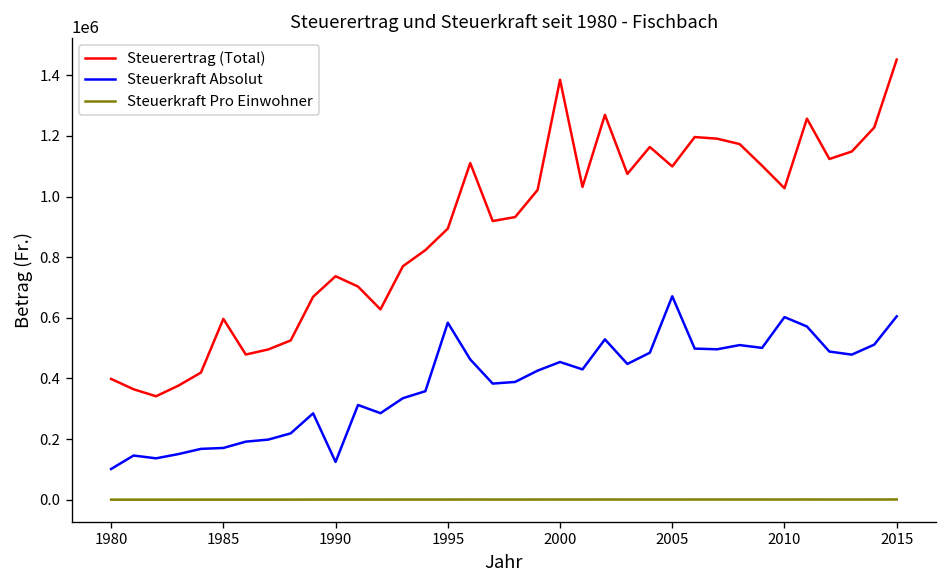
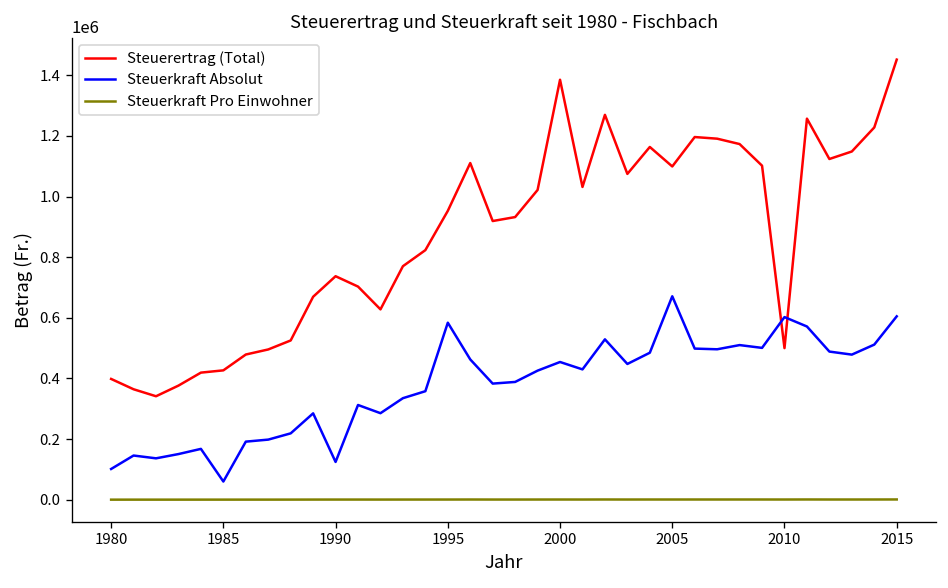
  {
    "Steuerertrag (Total)": {
      "1980": 400000,
-     "1985": 600000,
+     "1985": 430000,
      "1990": 740000,
-     "1995": 890000,
+     "1995": 950000,
      "2000": 1390000,
      "2005": 1100000,
-     "2010": 1030000,
+     "2010": 500000,
      "2015": 1450000
    },
    "Steuerkraft Absolut": {
      "1980": 100000,
-     "1985": 170000,
+     "1985": 60000,
      "1990": 120000,
      "1995": 580000,
      "2000": 450000,
      "2005": 670000,
      "2010": 600000,
      "2015": 600000
    },
    "Steuerkraft Pro Einwohner": {
      "1980": 0,
      "1985": 0,
      "1990": 0,
      "1995": 0,
      "2000": 0,
      "2005": 0,
      "2010": 0,
      "2015": 0
    }
  }
